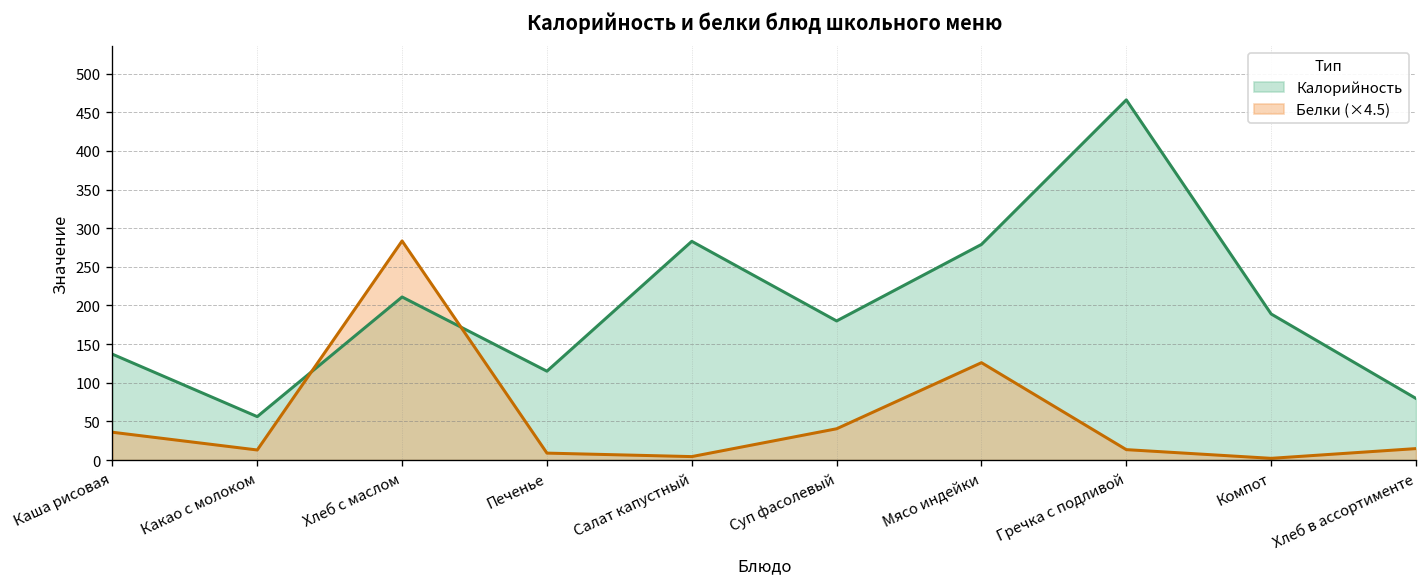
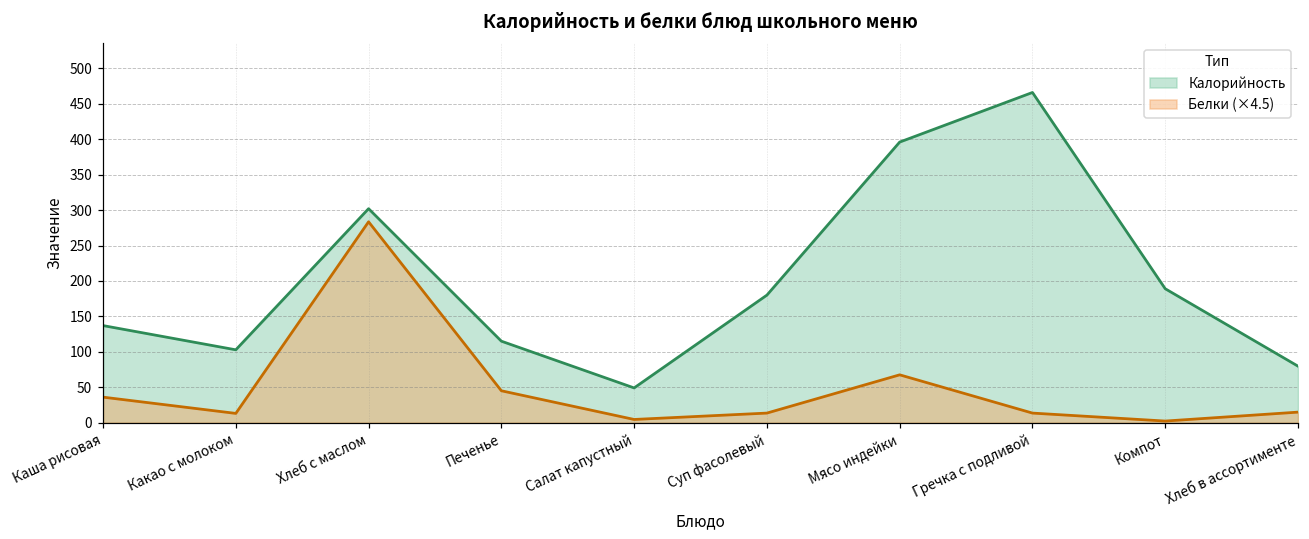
  {
    "Калорийность": {
      "Каша рисовая": 140,
-     "Какао с молоком": 60,
-     "Хлеб с маслом": 210,
+     "Какао с молоком": 100,
+     "Хлеб с маслом": 300,
      "Печенье": 120,
-     "Салат капустный": 280,
+     "Салат капустный": 50,
      "Суп фасолевый": 180,
-     "Мясо индейки": 280,
+     "Мясо индейки": 400,
      "Гречка с подливой": 470,
      "Компот": 190,
      "Хлеб в ассортименте": 80
    },
    "Белки (×4.5)": {
      "Каша рисовая": 40,
      "Какао с молоком": 10,
      "Хлеб с маслом": 280,
-     "Печенье": 10,
+     "Печенье": 50,
      "Салат капустный": 0,
-     "Суп фасолевый": 40,
-     "Мясо индейки": 130,
+     "Суп фасолевый": 10,
+     "Мясо индейки": 70,
      "Гречка с подливой": 10,
      "Компот": 0,
      "Хлеб в ассортименте": 10
    }
  }
